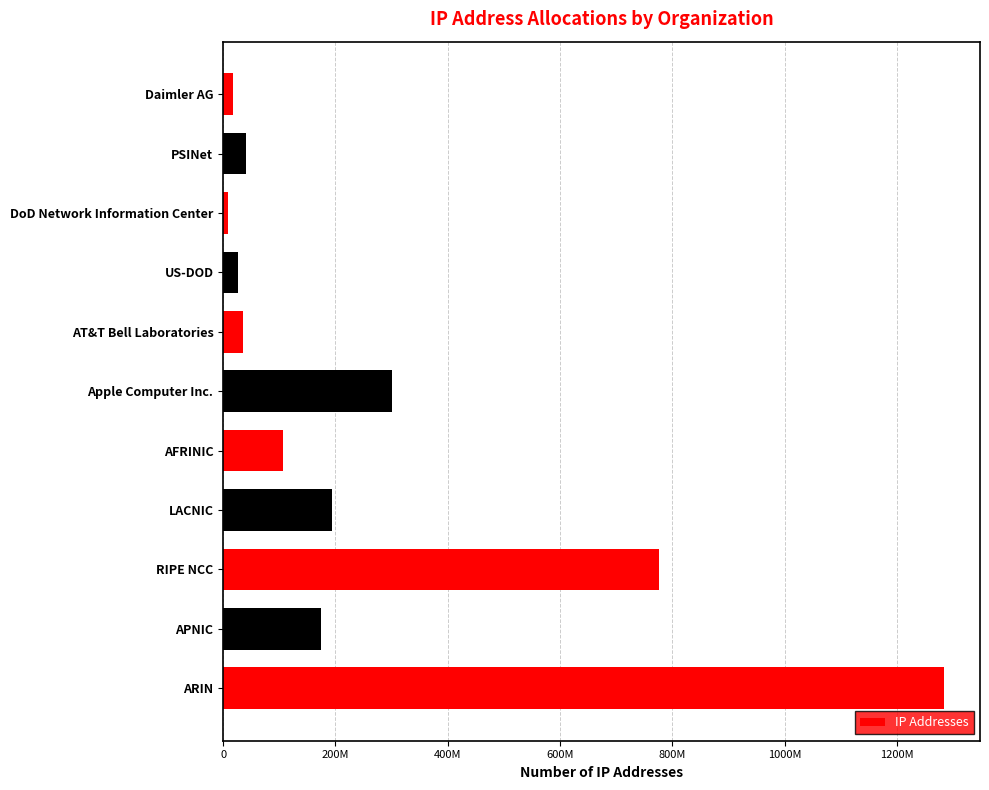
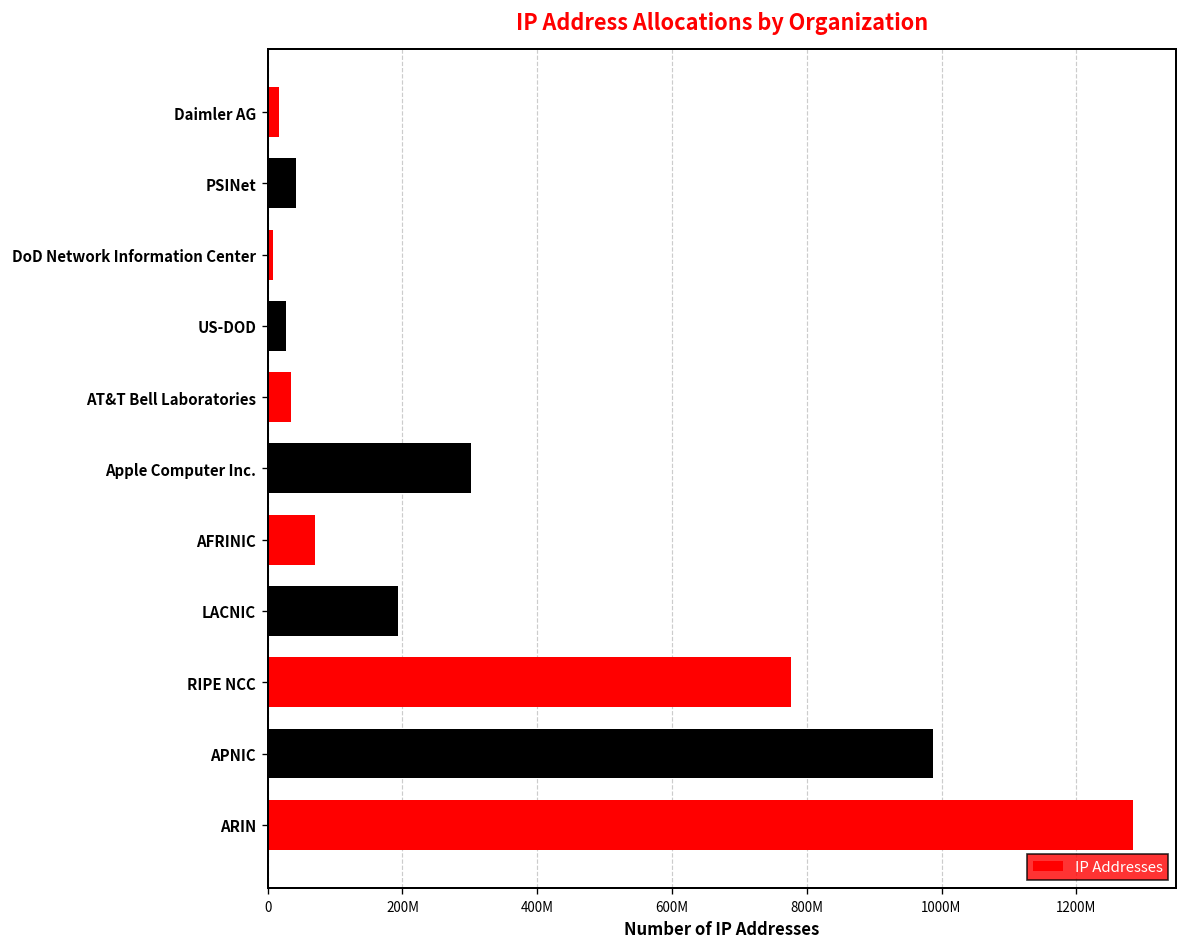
  {
    "Daimler AG": 20000000,
    "PSINet": 40000000,
    "DoD Network Information Center": 10000000,
    "US-DOD": 30000000,
    "AT&T Bell Laboratories": 30000000,
    "Apple Computer Inc.": 300000000,
-   "AFRINIC": 110000000,
+   "AFRINIC": 70000000,
    "LACNIC": 190000000,
    "RIPE NCC": 780000000,
-   "APNIC": 170000000,
+   "APNIC": 990000000,
    "ARIN": 1280000000
  }
